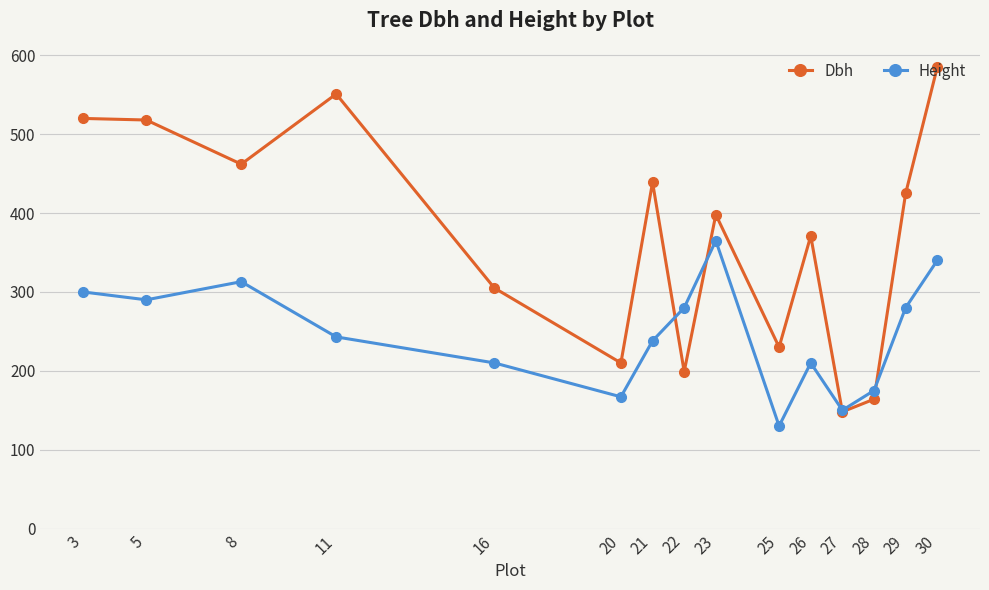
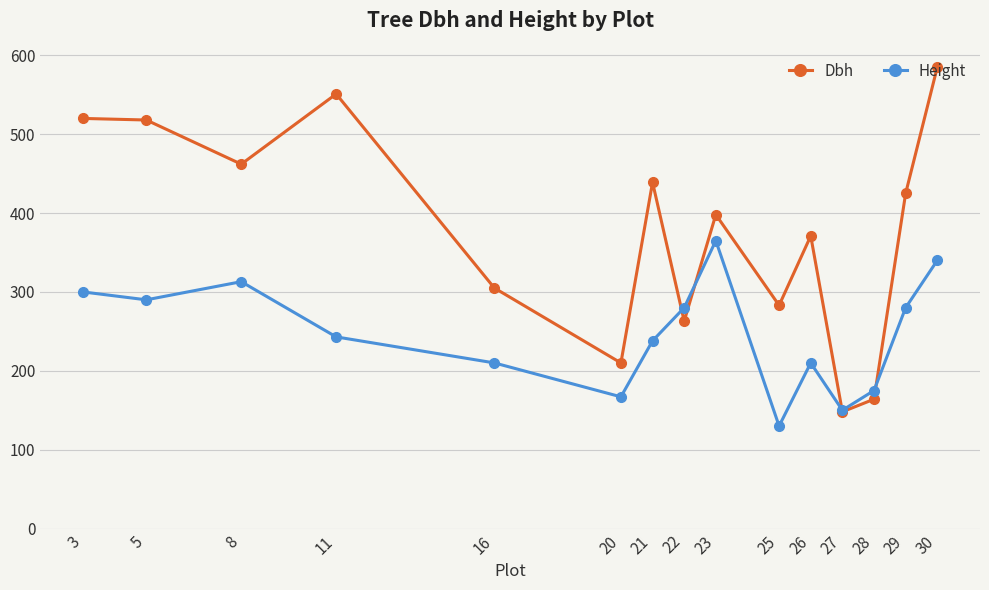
  {
    "Dbh": {
      "3": 520,
      "5": 520,
      "8": 460,
      "11": 550,
      "16": 310,
      "20": 210,
      "21": 440,
-     "22": 200,
+     "22": 260,
      "23": 400,
-     "25": 230,
+     "25": 280,
      "26": 370,
      "28": 160,
      "29": 430,
      "30": 590
    },
    "Height": {
      "3": 300,
      "5": 290,
      "8": 310,
      "11": 240,
      "16": 210,
      "20": 170,
      "21": 240,
      "22": 280,
      "23": 370,
      "25": 130,
      "26": 210,
      "28": 180,
      "29": 280,
      "30": 340
    }
  }
